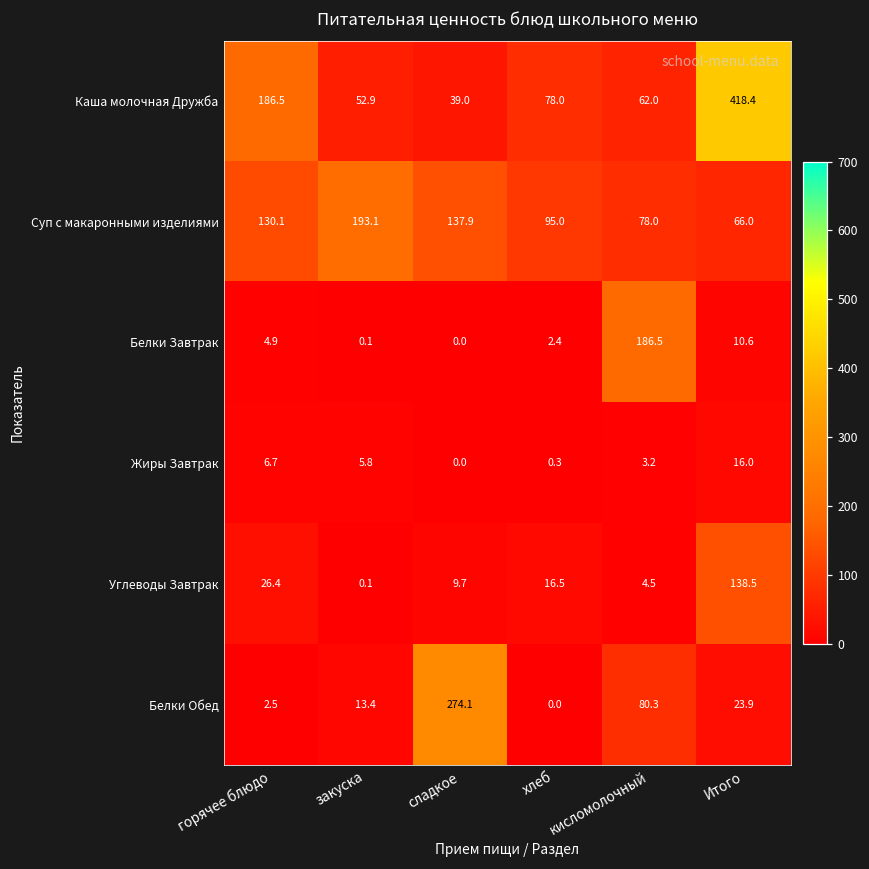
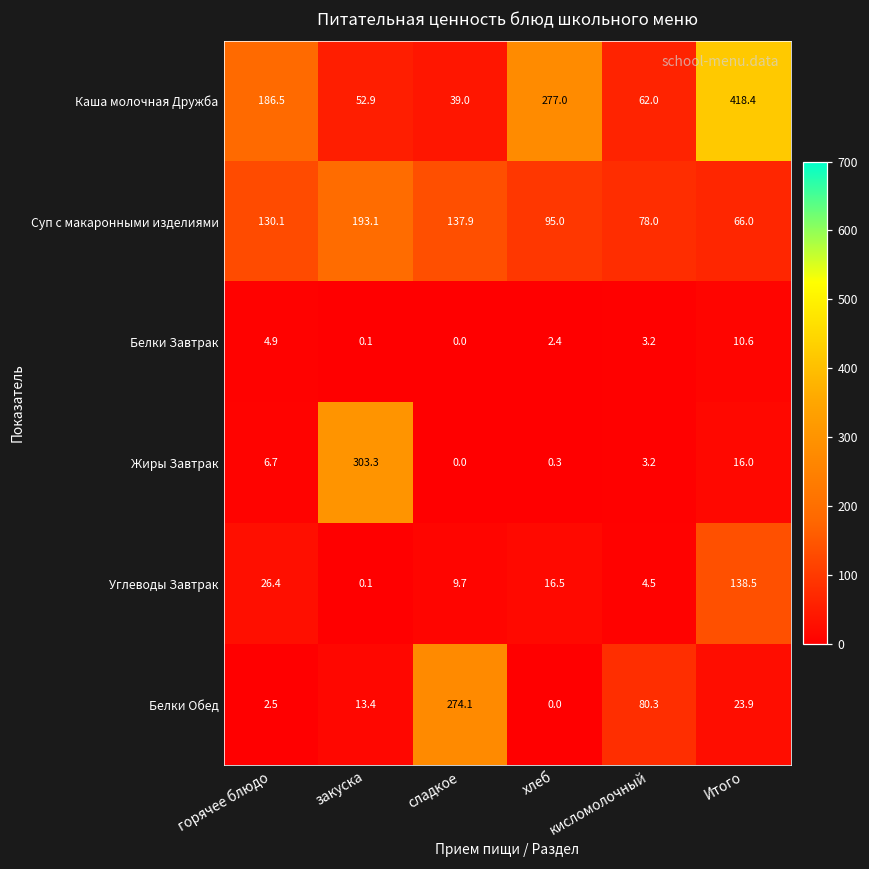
  {
    "Каша молочная Дружба": {
      "горячее блюдо": 186.5,
      "закуска": 52.9,
      "сладкое": 39.0,
-     "хлеб": 78.0,
+     "хлеб": 277.0,
      "кисломолочный": 62.0
    },
    "Суп с макаронными изделиями": {
      "горячее блюдо": 130.1,
      "закуска": 193.1,
      "сладкое": 137.9,
      "хлеб": 95.0,
      "кисломолочный": 78.0,
      "Итого": 66.0
    },
    "Белки Завтрак": {
      "горячее блюдо": 4.9,
      "закуска": 0.1,
      "сладкое": 0.0,
      "хлеб": 2.4,
-     "кисломолочный": 186.5,
+     "кисломолочный": 3.2,
      "Итого": 10.6
    },
    "Жиры Завтрак": {
      "горячее блюдо": 6.7,
-     "закуска": 5.8,
+     "закуска": 303.3,
      "сладкое": 0.0,
      "хлеб": 0.3,
      "кисломолочный": 3.2,
      "Итого": 16.0
    },
    "Углеводы Завтрак": {
      "горячее блюдо": 26.4,
      "закуска": 0.1,
      "сладкое": 9.7,
      "хлеб": 16.5,
      "кисломолочный": 4.5,
      "Итого": 138.5
    },
    "Белки Обед": {
      "горячее блюдо": 2.5,
      "закуска": 13.4,
      "сладкое": 274.1,
      "хлеб": 0.0,
      "кисломолочный": 80.3,
      "Итого": 23.9
    }
  }
